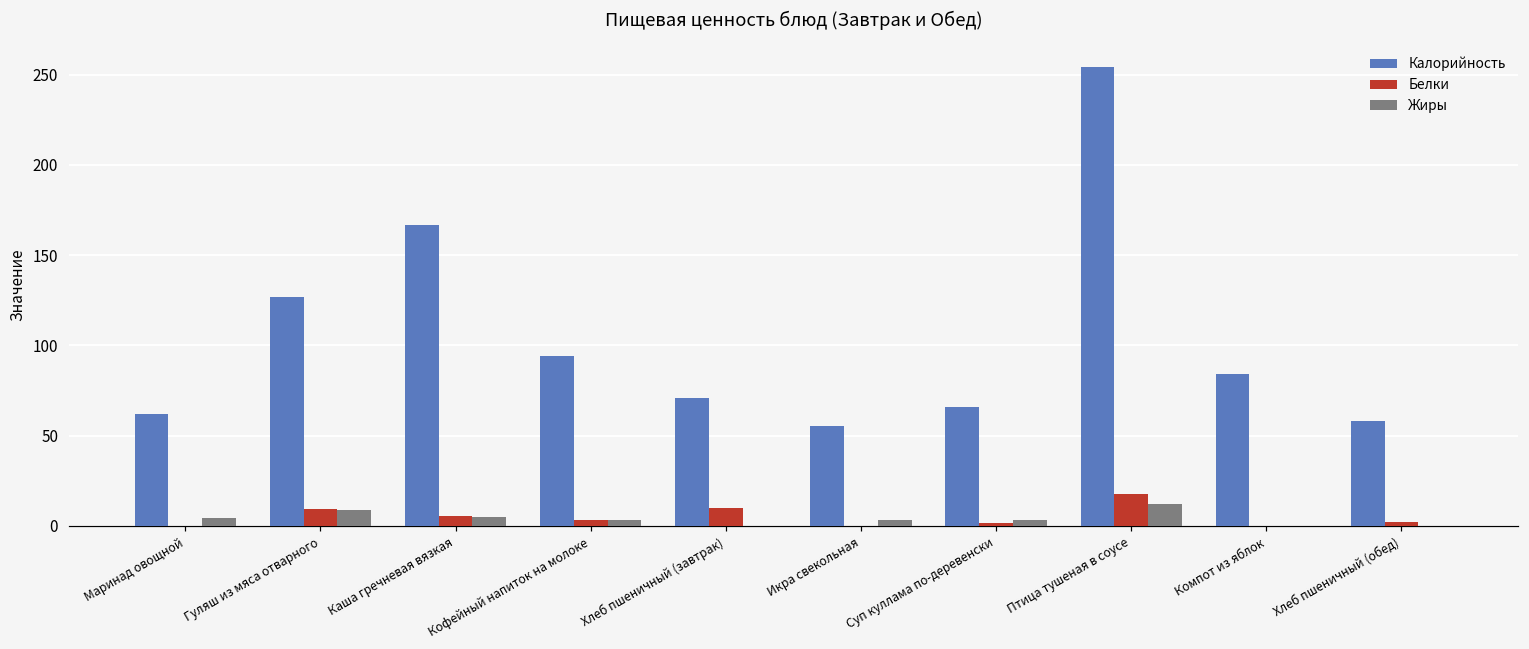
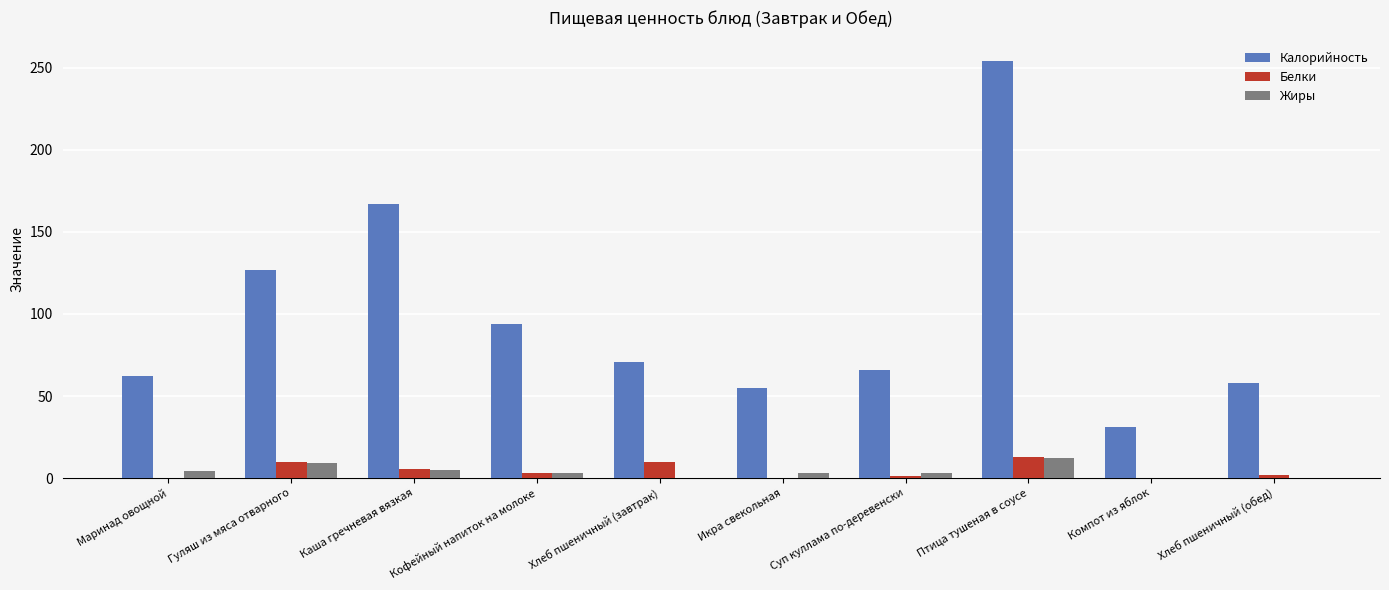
  {
    "Калорийность": {
      "Маринад овощной": 62,
      "Гуляш из мяса отварного": 127,
      "Каша гречневая вязкая": 167,
      "Кофейный напиток на молоке": 94,
      "Хлеб пшеничный (завтрак)": 71,
      "Икра свекольная": 55,
      "Суп куллама по-деревенски": 66,
      "Птица тушеная в соусе": 254,
-     "Компот из яблок": 84,
+     "Компот из яблок": 31,
      "Хлеб пшеничный (обед)": 58
    },
    "Белки": {
      "Маринад овощной": 0,
      "Гуляш из мяса отварного": 9,
      "Каша гречневая вязкая": 5,
      "Кофейный напиток на молоке": 3,
      "Хлеб пшеничный (завтрак)": 10,
      "Икра свекольная": 0,
-     "Птица тушеная в соусе": 18,
+     "Птица тушеная в соусе": 13,
      "Компот из яблок": 0,
      "Хлеб пшеничный (обед)": 2
    },
    "Жиры": {
      "Маринад овощной": 4,
      "Гуляш из мяса отварного": 9,
      "Каша гречневая вязкая": 5,
      "Кофейный напиток на молоке": 3,
      "Хлеб пшеничный (завтрак)": 0,
      "Икра свекольная": 3,
      "Суп куллама по-деревенски": 3,
      "Птица тушеная в соусе": 12,
      "Компот из яблок": 0
    }
  }
